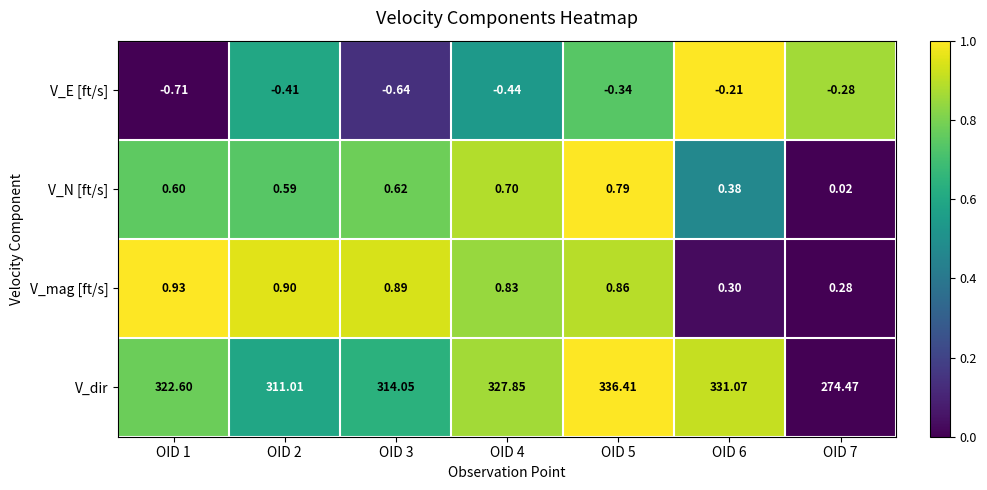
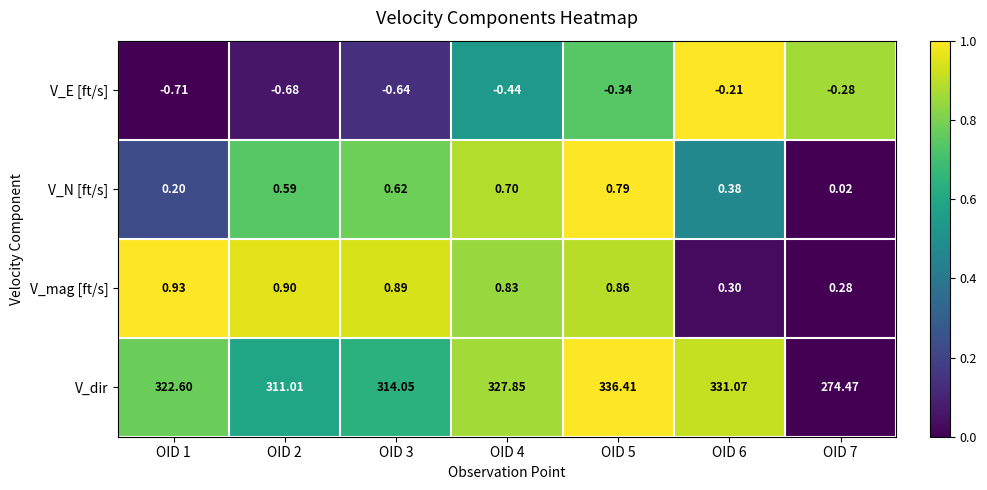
  {
    "V_E [ft/s]": {
      "OID 1": -0.71,
-     "OID 2": -0.41,
+     "OID 2": -0.68,
      "OID 3": -0.64,
      "OID 4": -0.44,
      "OID 5": -0.34,
      "OID 6": -0.21,
      "OID 7": -0.28
    },
    "V_N [ft/s]": {
-     "OID 1": 0.60,
+     "OID 1": 0.20,
      "OID 2": 0.59,
      "OID 3": 0.62,
      "OID 4": 0.70,
      "OID 5": 0.79,
      "OID 6": 0.38,
      "OID 7": 0.02
    },
    "V_mag [ft/s]": {
      "OID 1": 0.93,
      "OID 2": 0.90,
      "OID 3": 0.89,
      "OID 4": 0.83,
      "OID 5": 0.86,
      "OID 6": 0.30,
      "OID 7": 0.28
    },
    "V_dir": {
      "OID 1": 322.60,
      "OID 2": 311.01,
      "OID 3": 314.05,
      "OID 4": 327.85,
      "OID 5": 336.41,
      "OID 6": 331.07,
      "OID 7": 274.47
    }
  }
